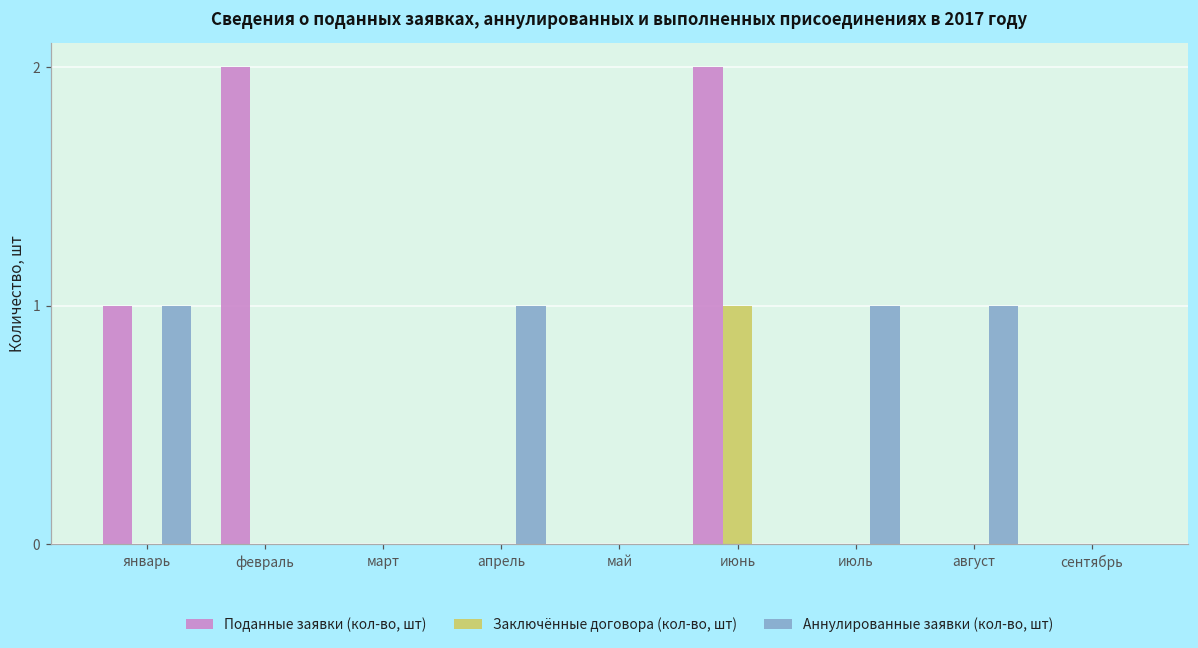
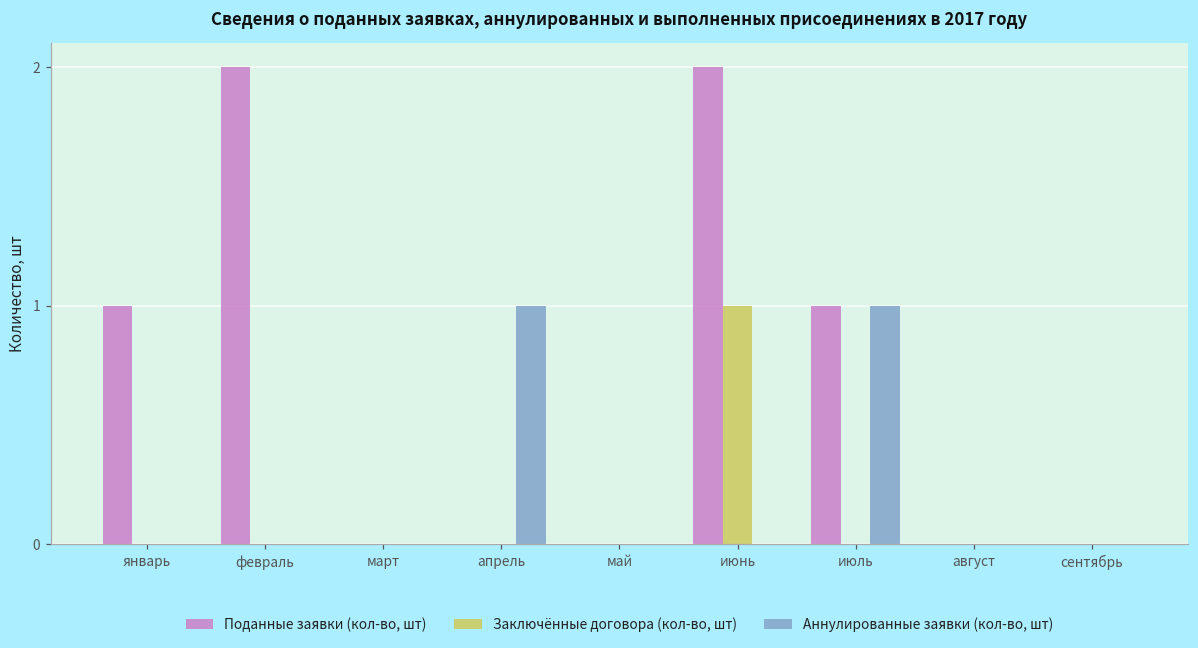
  {
    "Поданные заявки (кол-во, шт)": {
      "январь": 1,
      "февраль": 2,
      "март": 0,
      "апрель": 0,
      "май": 0,
      "июнь": 2,
-     "июль": 0,
+     "июль": 1,
      "август": 0,
      "сентябрь": 0
    },
    "Заключённые договора (кол-во, шт)": {
      "январь": 0,
      "февраль": 0,
      "март": 0,
      "апрель": 0,
      "май": 0,
      "июнь": 1,
      "июль": 0,
      "август": 0,
      "сентябрь": 0
    },
    "Аннулированные заявки (кол-во, шт)": {
-     "январь": 1,
+     "январь": 0,
      "февраль": 0,
      "март": 0,
      "апрель": 1,
      "май": 0,
      "июнь": 0,
      "июль": 1,
-     "август": 1,
+     "август": 0,
      "сентябрь": 0
    }
  }
